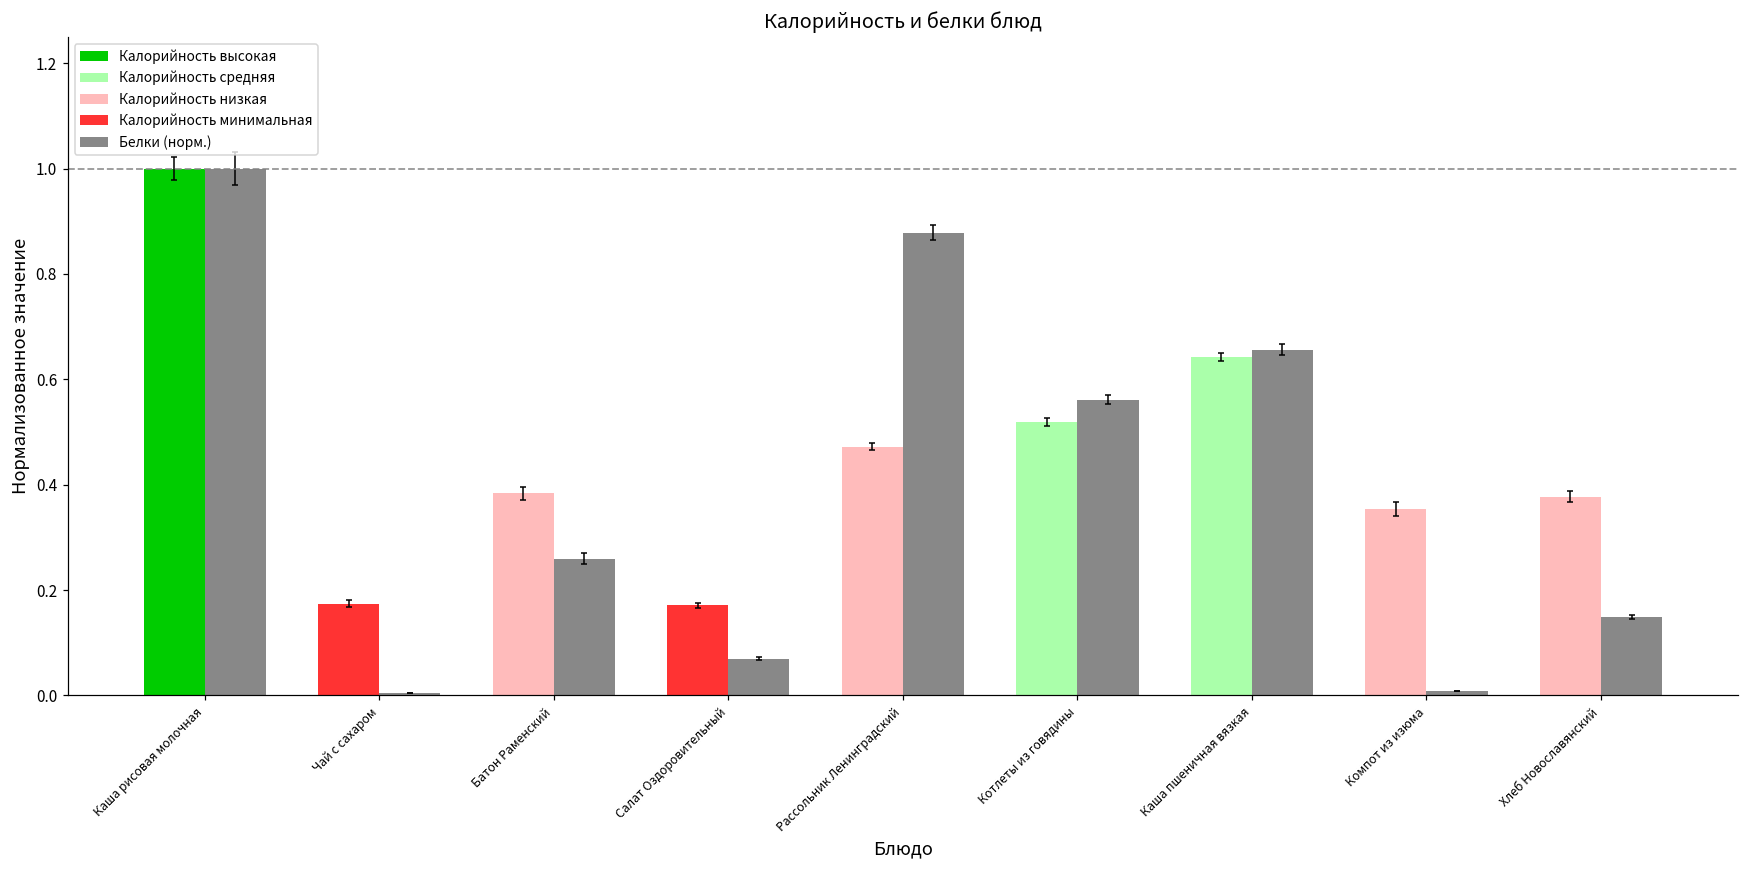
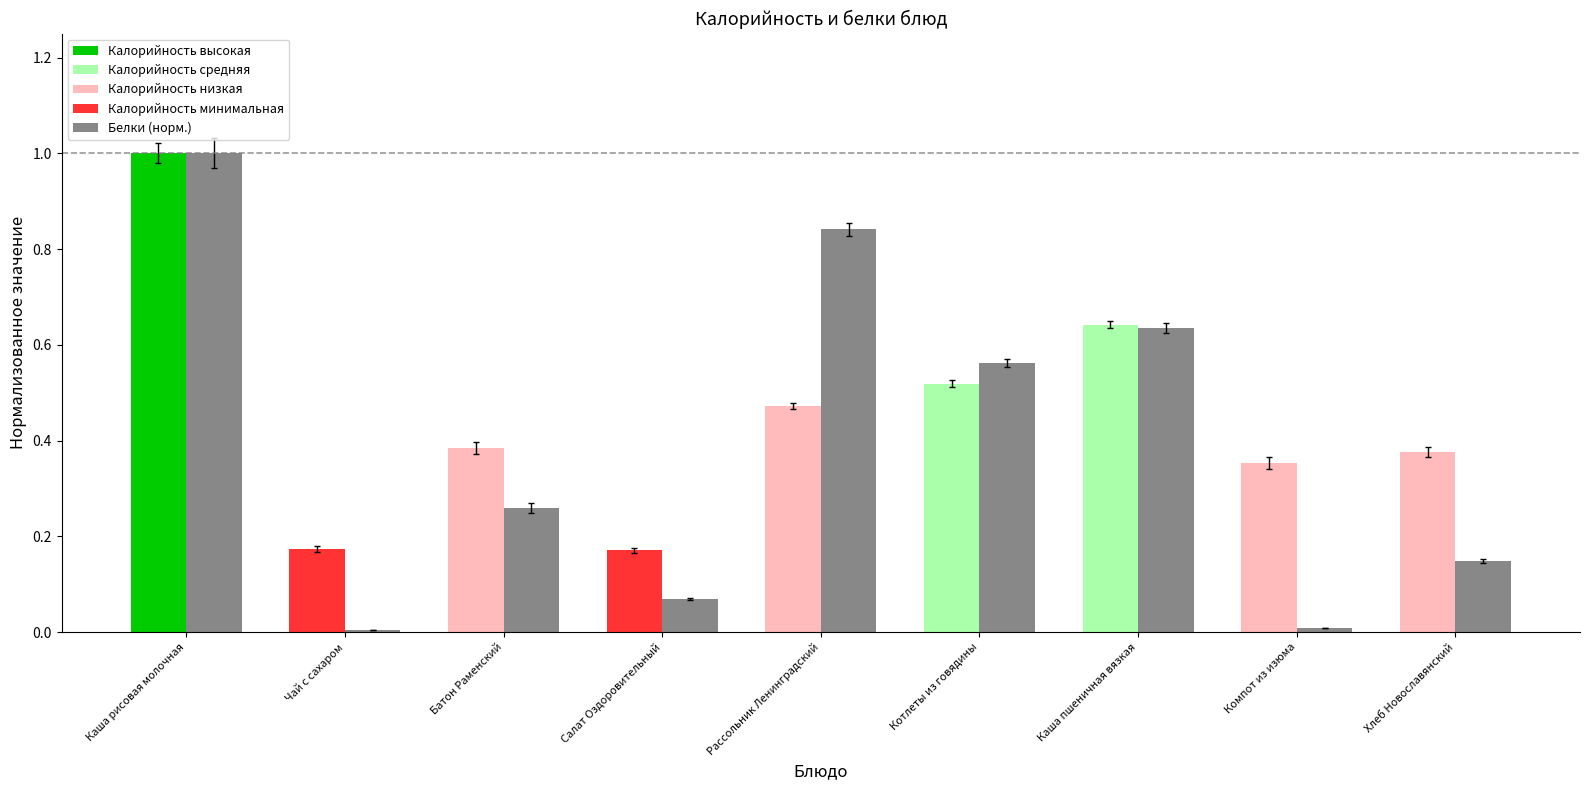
  {
    "Белки (норм.)": {
      "Каша рисовая молочная": 1.00,
      "Батон Раменский": 0.26,
      "Салат Оздоровительный": 0.07,
-     "Рассольник Ленинградский": 0.88,
+     "Рассольник Ленинградский": 0.84,
      "Котлеты из говядины": 0.56,
-     "Каша пшеничная вязкая": 0.66,
+     "Каша пшеничная вязкая": 0.64,
      "Компот из изюма": 0.01,
      "Хлеб Новославянский": 0.15
    }
  }
